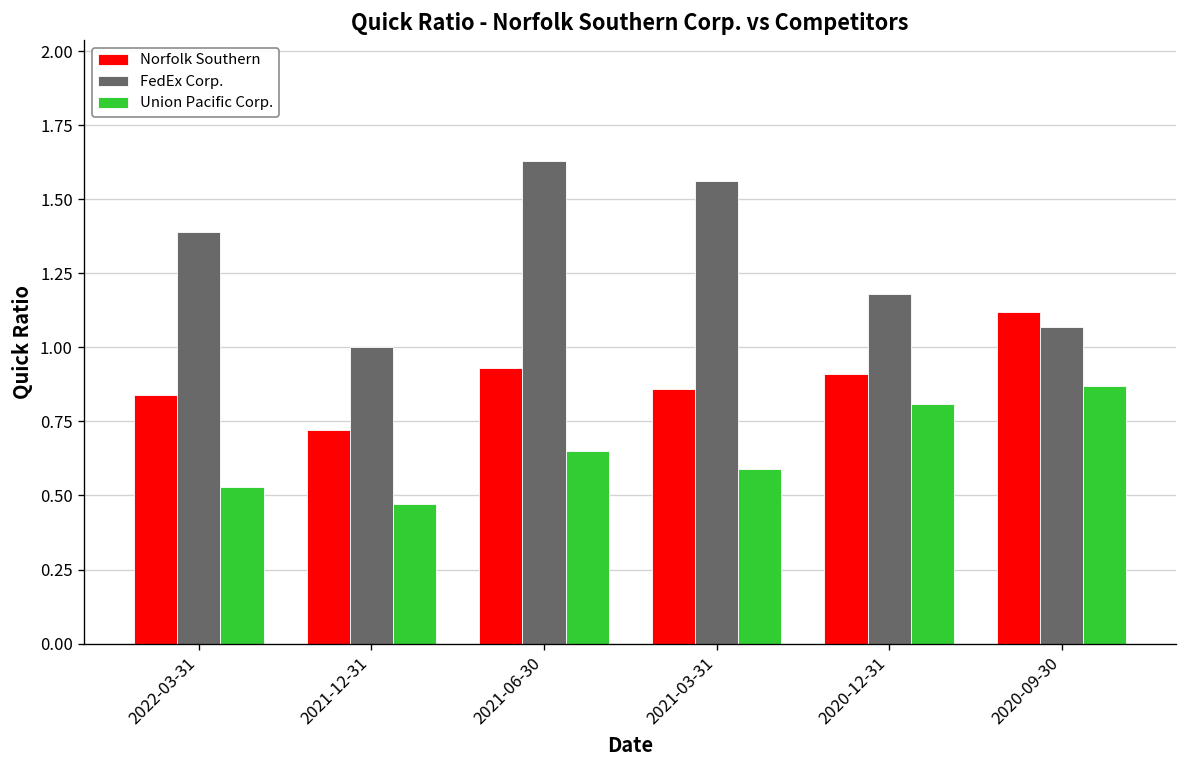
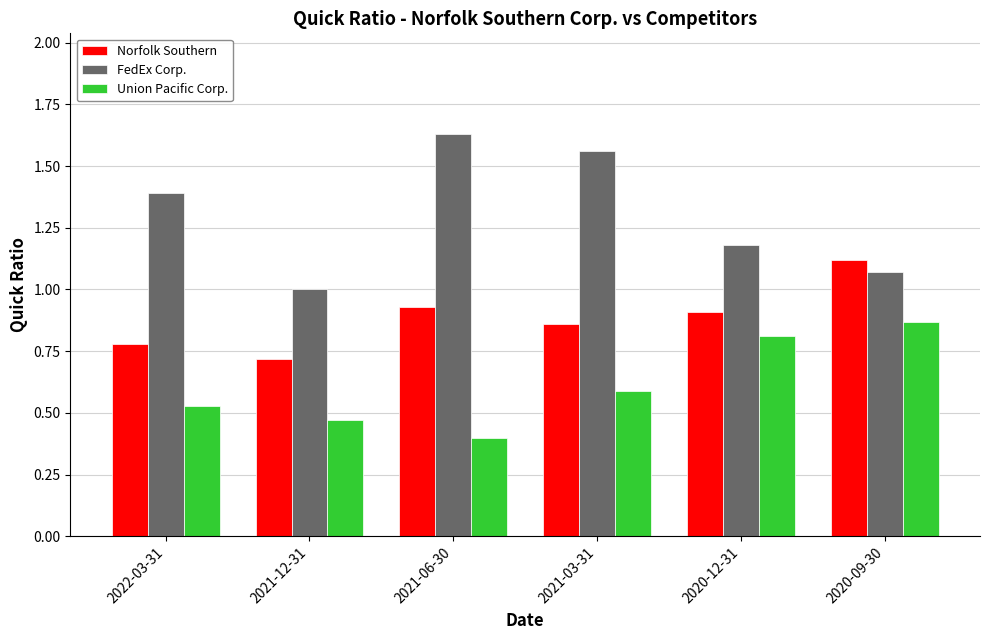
  {
    "Norfolk Southern": {
-     "2022-03-31": 0.84,
+     "2022-03-31": 0.78,
      "2021-12-31": 0.72,
      "2021-06-30": 0.93,
      "2021-03-31": 0.86,
      "2020-12-31": 0.91,
      "2020-09-30": 1.12
    },
    "FedEx Corp.": {
      "2022-03-31": 1.39,
      "2021-12-31": 1.00,
      "2021-06-30": 1.63,
      "2021-03-31": 1.56,
      "2020-12-31": 1.18,
      "2020-09-30": 1.07
    },
    "Union Pacific Corp.": {
      "2022-03-31": 0.53,
      "2021-12-31": 0.47,
-     "2021-06-30": 0.65,
+     "2021-06-30": 0.40,
      "2021-03-31": 0.59,
      "2020-12-31": 0.81,
      "2020-09-30": 0.87
    }
  }
